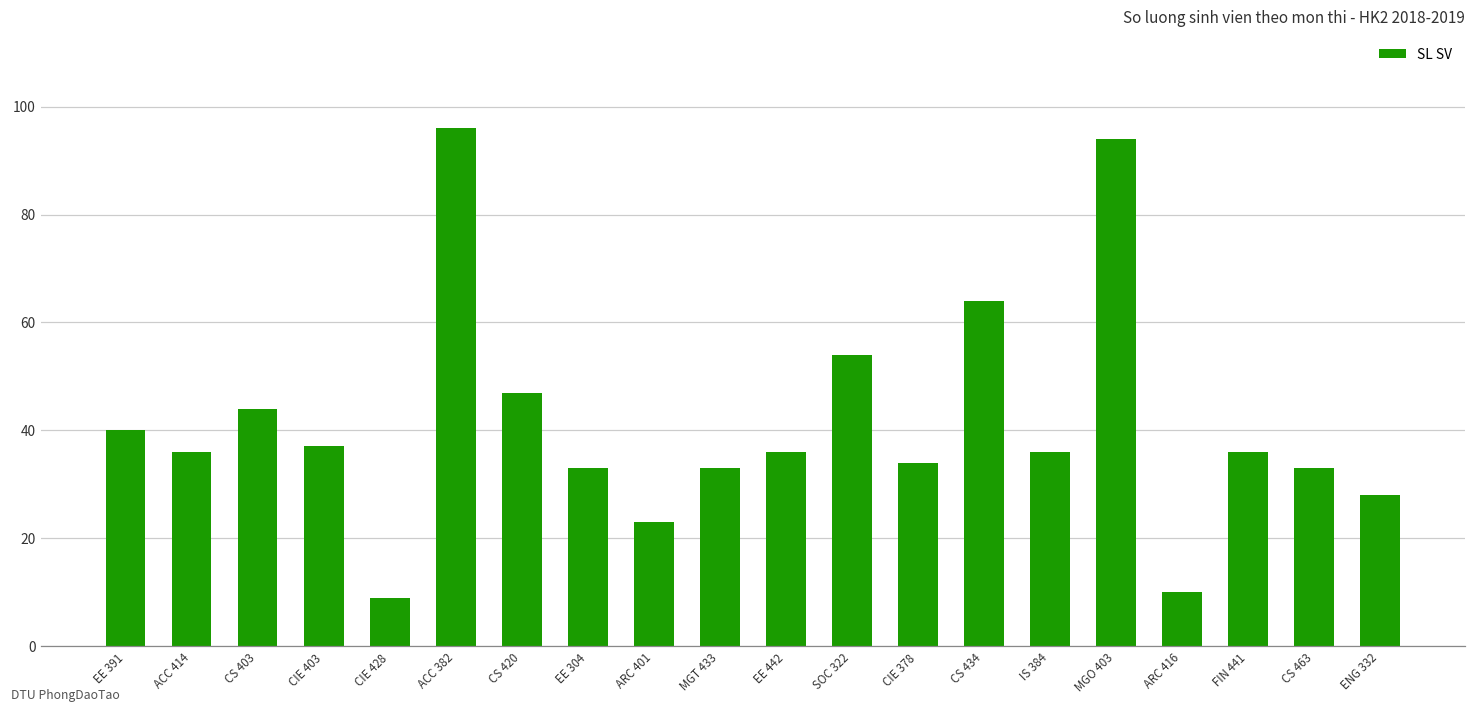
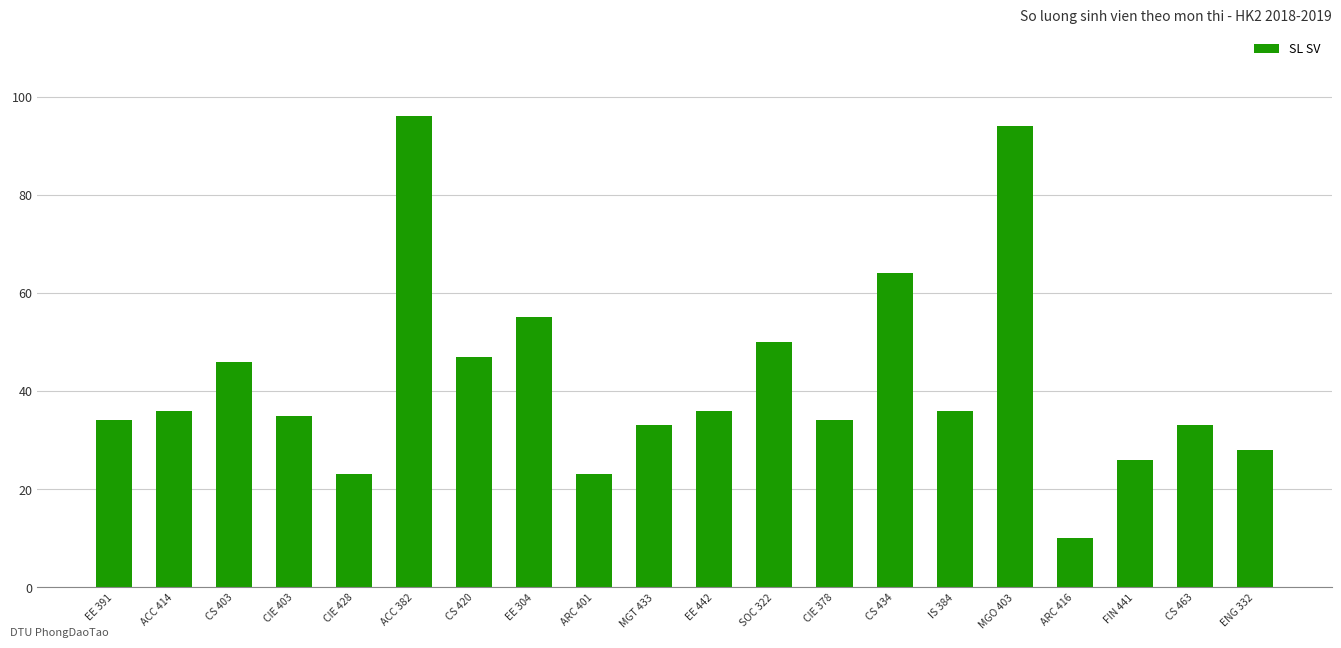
  {
-   "EE 391": 40,
+   "EE 391": 34,
    "ACC 414": 36,
-   "CS 403": 44,
-   "CIE 403": 37,
-   "CIE 428": 9,
+   "CS 403": 46,
+   "CIE 403": 35,
+   "CIE 428": 23,
    "ACC 382": 96,
    "CS 420": 47,
-   "EE 304": 33,
+   "EE 304": 55,
    "ARC 401": 23,
    "MGT 433": 33,
    "EE 442": 36,
-   "SOC 322": 54,
+   "SOC 322": 50,
    "CIE 378": 34,
    "CS 434": 64,
    "IS 384": 36,
    "MGO 403": 94,
    "ARC 416": 10,
-   "FIN 441": 36,
+   "FIN 441": 26,
    "CS 463": 33,
    "ENG 332": 28
  }
